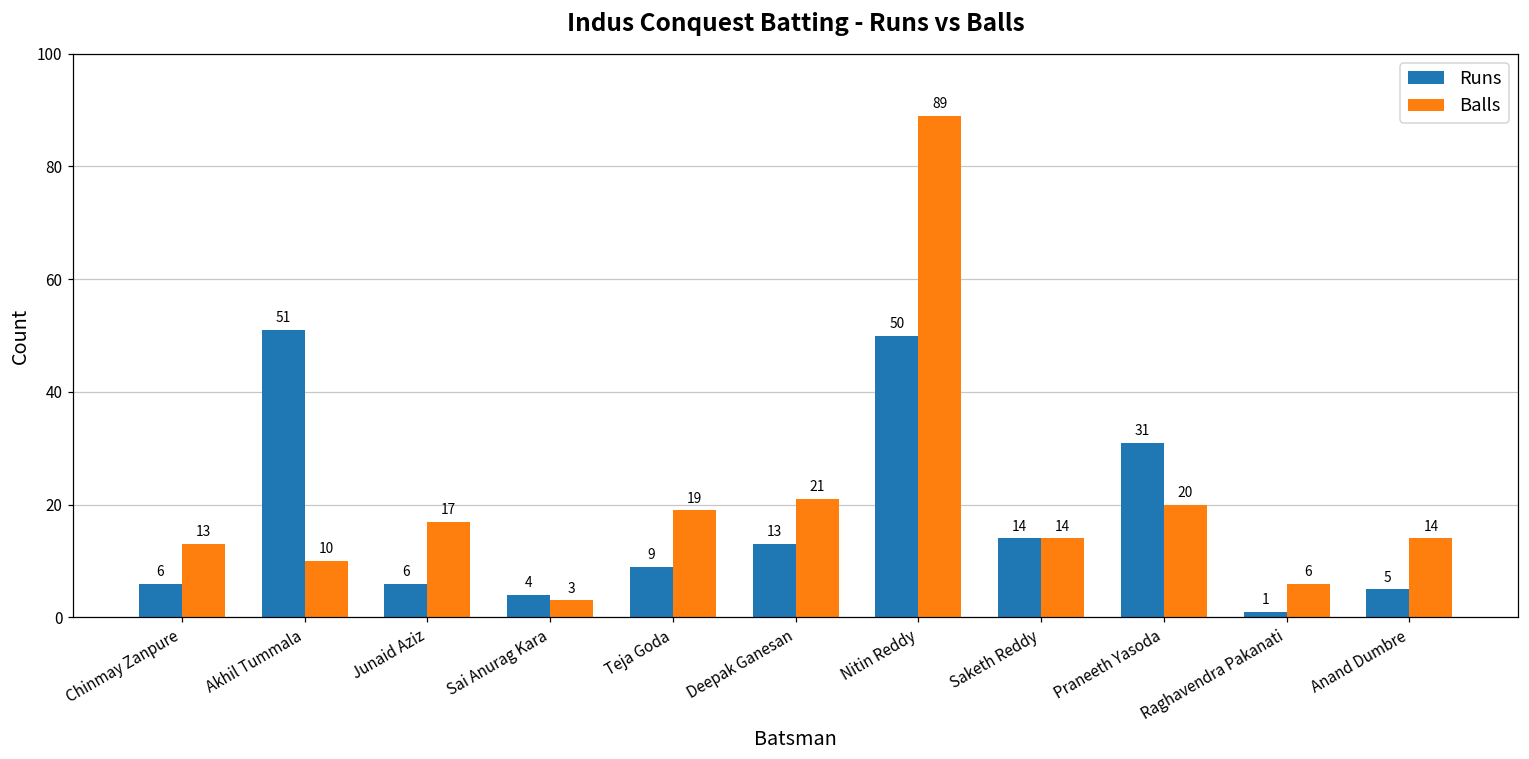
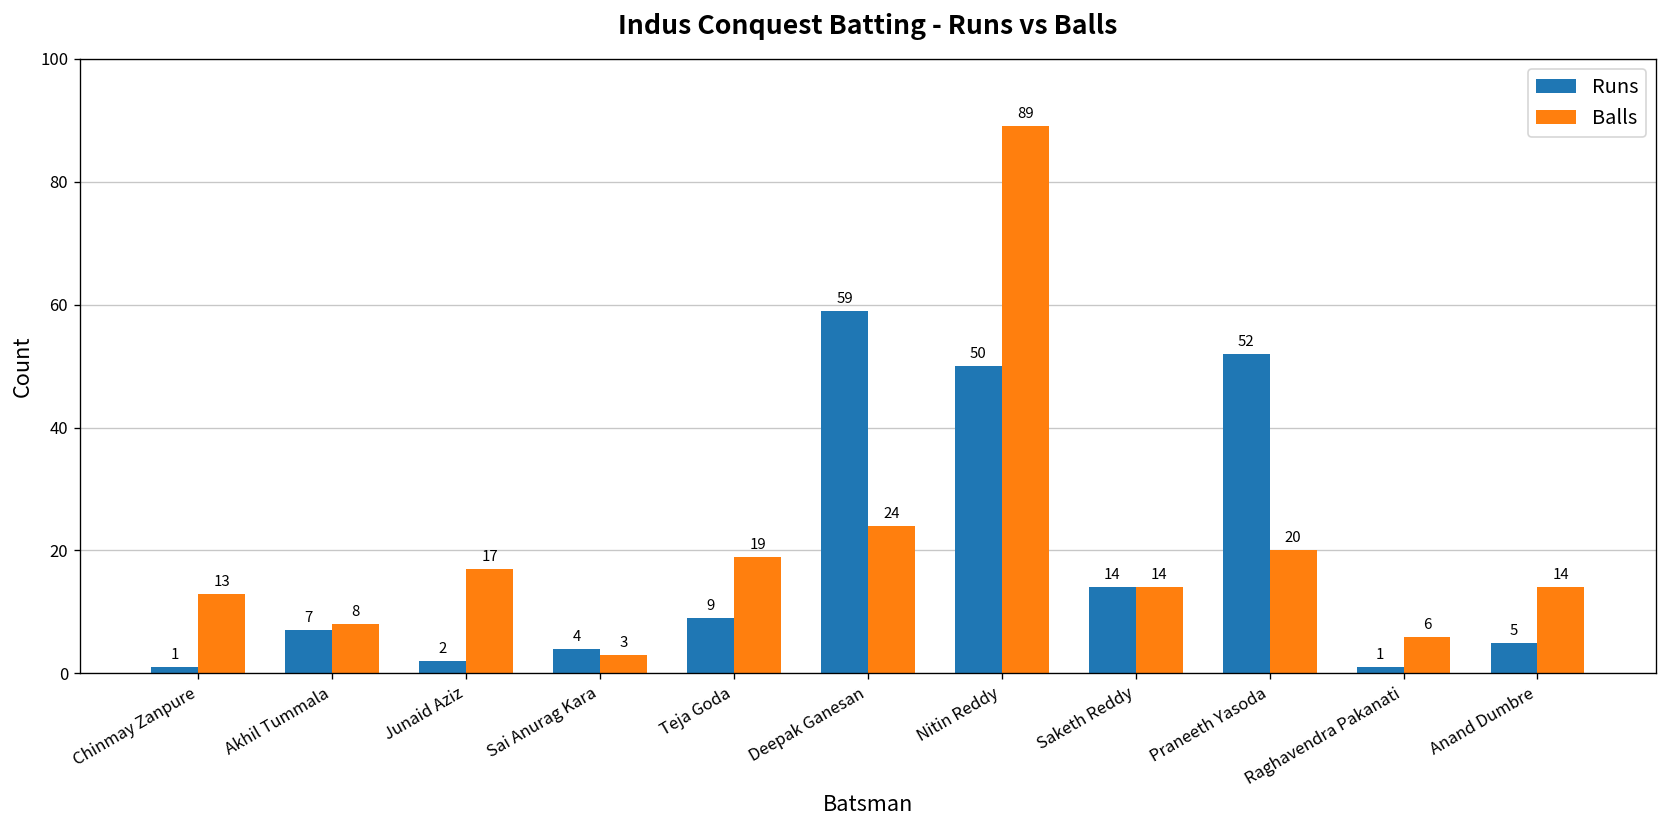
  {
    "Runs": {
-     "Chinmay Zanpure": 6,
-     "Akhil Tummala": 51,
-     "Junaid Aziz": 6,
+     "Chinmay Zanpure": 1,
+     "Akhil Tummala": 7,
+     "Junaid Aziz": 2,
      "Sai Anurag Kara": 4,
      "Teja Goda": 9,
-     "Deepak Ganesan": 13,
+     "Deepak Ganesan": 59,
      "Nitin Reddy": 50,
      "Saketh Reddy": 14,
-     "Praneeth Yasoda": 31,
+     "Praneeth Yasoda": 52,
      "Raghavendra Pakanati": 1,
      "Anand Dumbre": 5
    },
    "Balls": {
      "Chinmay Zanpure": 13,
-     "Akhil Tummala": 10,
+     "Akhil Tummala": 8,
      "Junaid Aziz": 17,
      "Sai Anurag Kara": 3,
      "Teja Goda": 19,
-     "Deepak Ganesan": 21,
+     "Deepak Ganesan": 24,
      "Nitin Reddy": 89,
      "Saketh Reddy": 14,
      "Praneeth Yasoda": 20,
      "Raghavendra Pakanati": 6,
      "Anand Dumbre": 14
    }
  }
